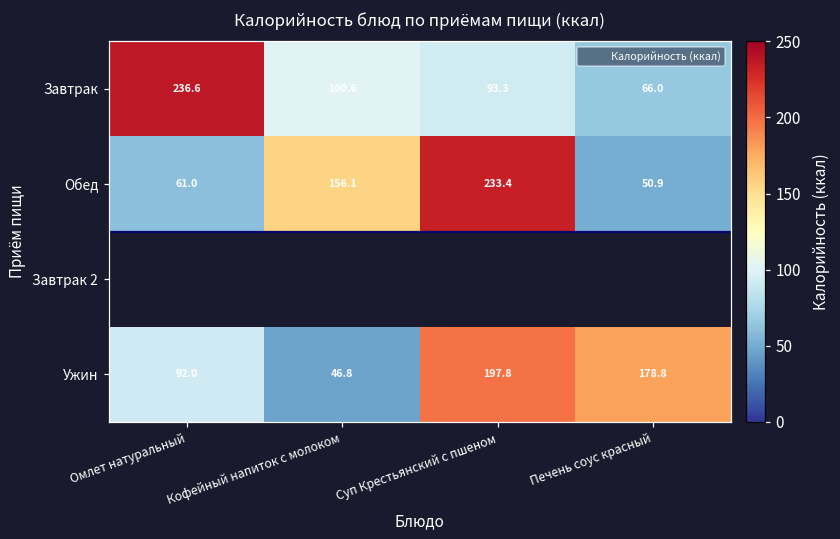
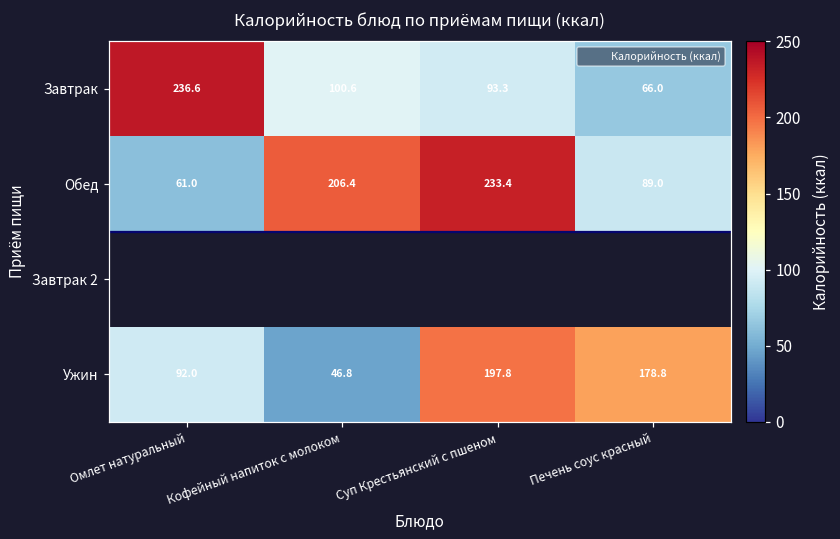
  {
    "Завтрак": {
      "Омлет натуральный": 236.6,
      "Печень соус красный": 66.0
    },
    "Обед": {
      "Омлет натуральный": 61.0,
-     "Кофейный напиток с молоком": 156.1,
+     "Кофейный напиток с молоком": 206.4,
      "Суп Крестьянский с пшеном": 233.4,
-     "Печень соус красный": 50.9
+     "Печень соус красный": 89.0
    },
    "Ужин": {
      "Омлет натуральный": 92.0,
      "Кофейный напиток с молоком": 46.8,
      "Суп Крестьянский с пшеном": 197.8,
      "Печень соус красный": 178.8
    }
  }
